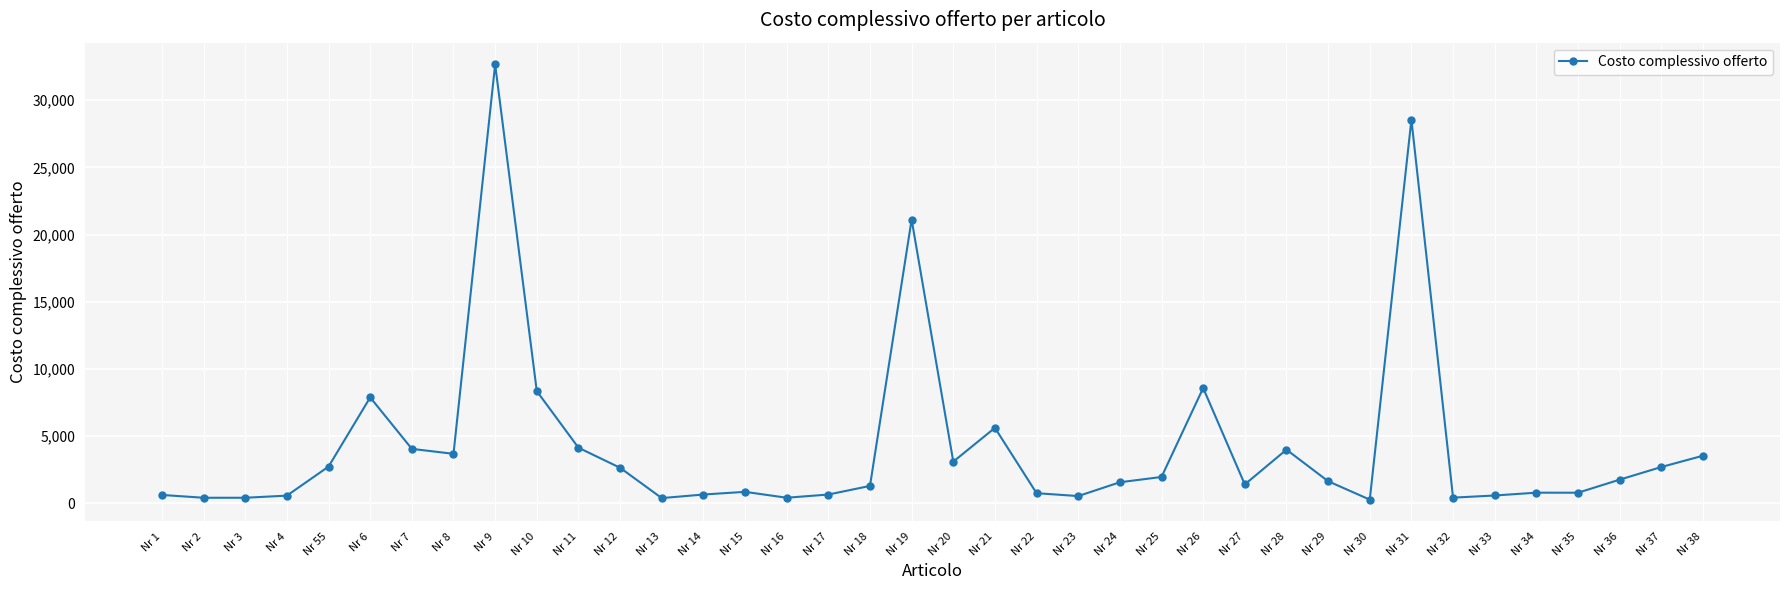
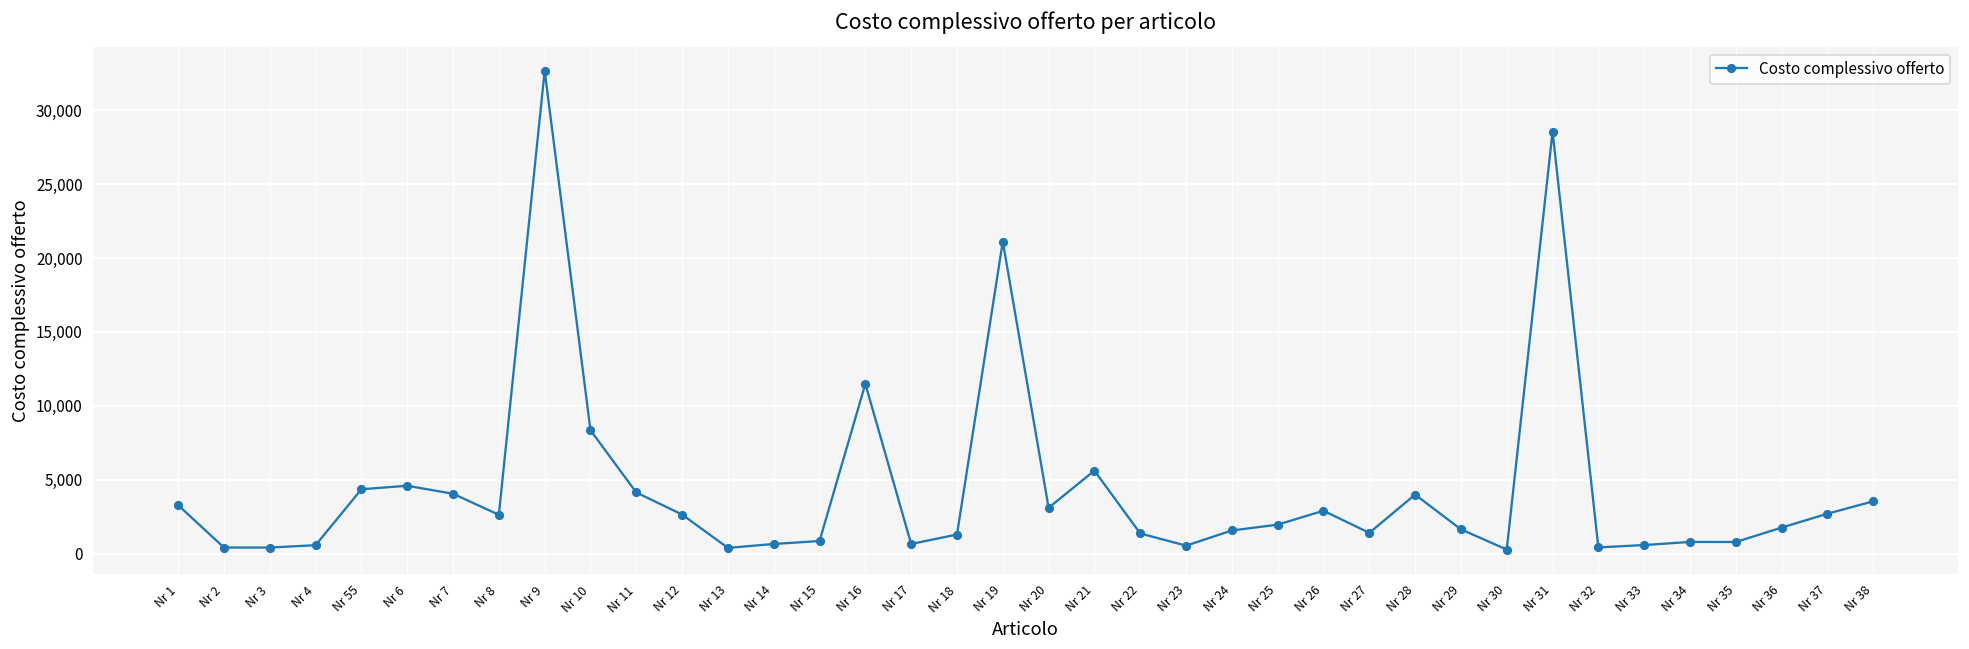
  {
-   "Nr 1": "600",
+   "Nr 1": "3,300",
    "Nr 2": "400",
    "Nr 3": "400",
    "Nr 4": "600",
-   "Nr 55": "2,700",
-   "Nr 6": "7,900",
+   "Nr 55": "4,400",
+   "Nr 6": "4,600",
    "Nr 7": "4,100",
-   "Nr 8": "3,700",
+   "Nr 8": "2,600",
    "Nr 9": "32,700",
    "Nr 10": "8,400",
    "Nr 11": "4,100",
    "Nr 12": "2,600",
    "Nr 13": "400",
    "Nr 14": "700",
    "Nr 15": "900",
-   "Nr 16": "400",
+   "Nr 16": "11,500",
    "Nr 17": "700",
    "Nr 18": "1,300",
    "Nr 19": "21,100",
    "Nr 20": "3,100",
    "Nr 21": "5,600",
-   "Nr 22": "800",
+   "Nr 22": "1,400",
    "Nr 23": "500",
    "Nr 24": "1,600",
    "Nr 25": "2,000",
-   "Nr 26": "8,600",
+   "Nr 26": "2,900",
    "Nr 27": "1,400",
    "Nr 28": "4,000",
    "Nr 29": "1,600",
    "Nr 30": "300",
    "Nr 31": "28,600",
    "Nr 32": "400",
    "Nr 33": "600",
    "Nr 34": "800",
    "Nr 35": "800",
    "Nr 36": "1,800",
    "Nr 37": "2,700",
    "Nr 38": "3,500"
  }
